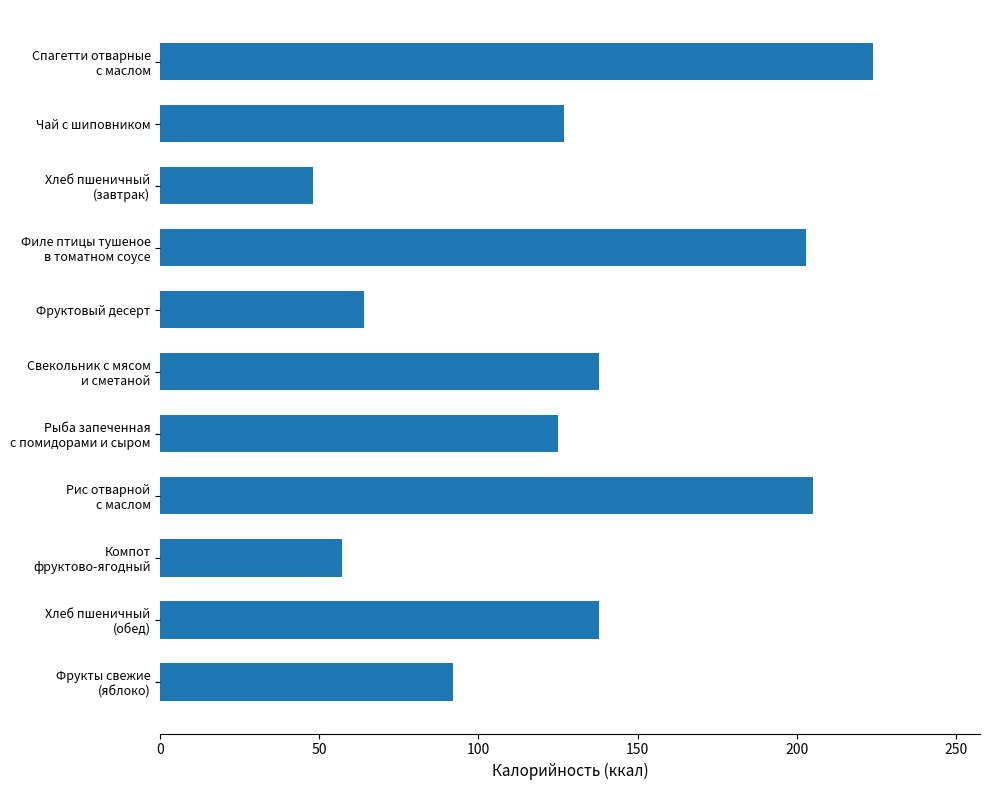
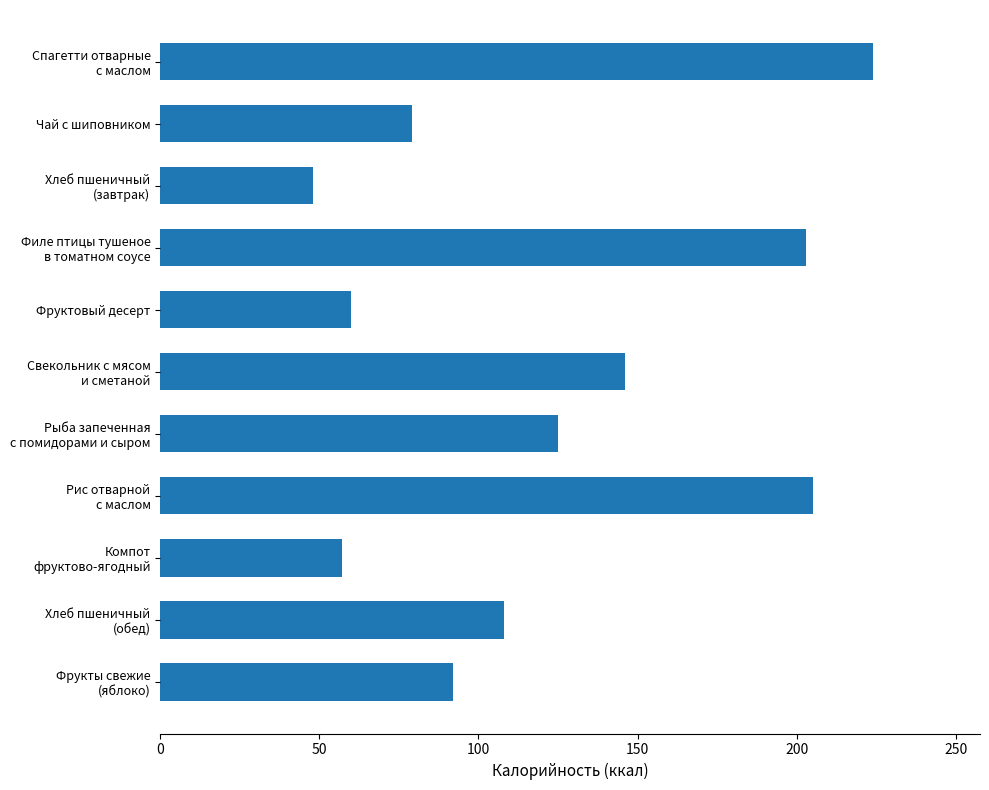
  {
    "Спагетти отварные с маслом": 224,
-   "Чай с шиповником": 127,
+   "Чай с шиповником": 79,
    "Хлеб пшеничный (завтрак)": 48,
    "Филе птицы тушеное в томатном соусе": 203,
-   "Фруктовый десерт": 64,
-   "Свекольник с мясом и сметаной": 138,
+   "Фруктовый десерт": 60,
+   "Свекольник с мясом и сметаной": 146,
    "Рыба запеченная с помидорами и сыром": 125,
    "Рис отварной с маслом": 205,
    "Компот фруктово-ягодный": 57,
-   "Хлеб пшеничный (обед)": 138,
+   "Хлеб пшеничный (обед)": 108,
    "Фрукты свежие (яблоко)": 92
  }
